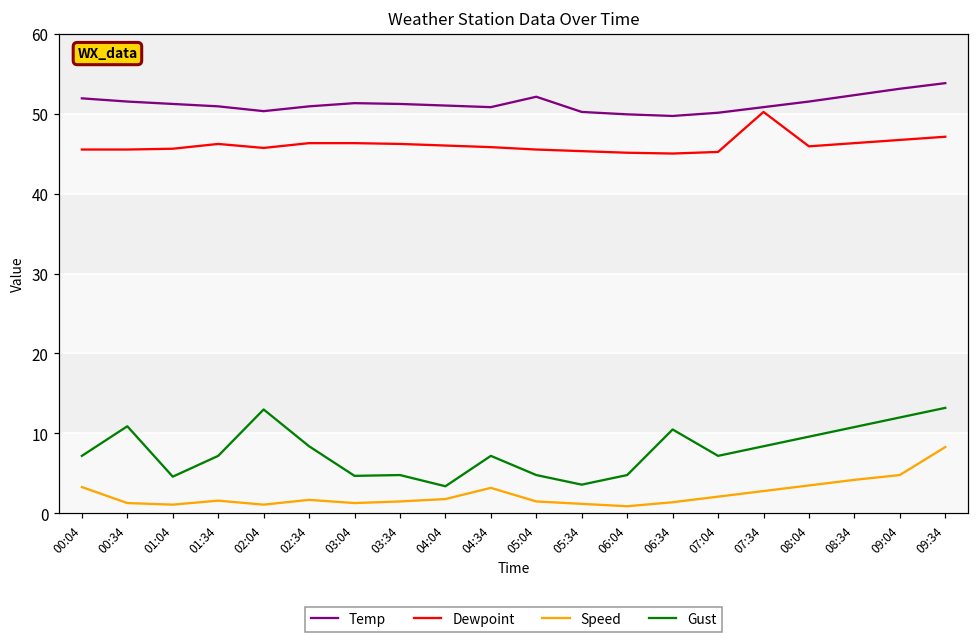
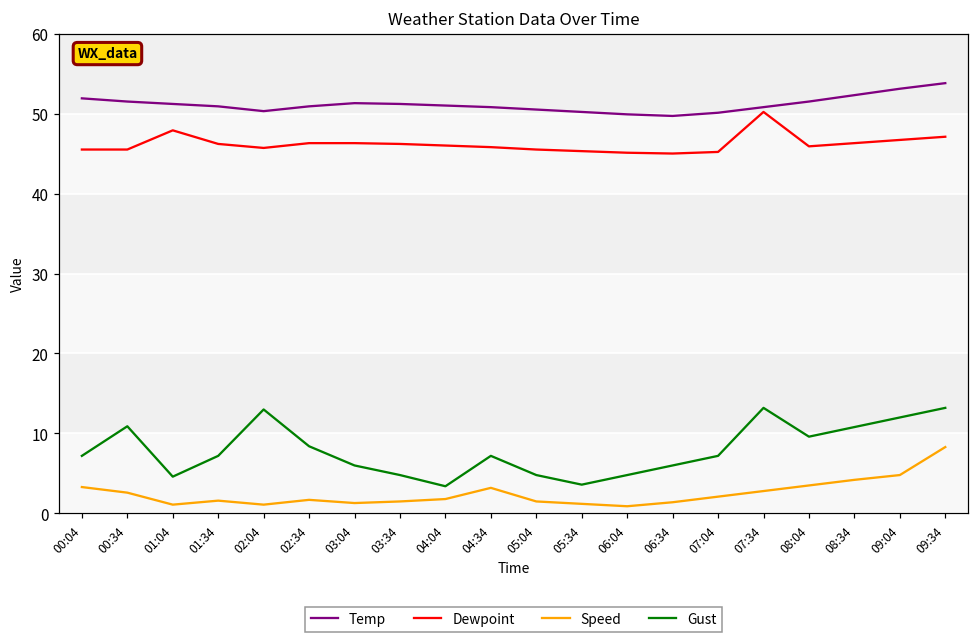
  {
    "Temp": {
      "00:04": 52,
      "00:34": 52,
      "01:04": 51,
      "01:34": 51,
      "02:04": 50,
      "02:34": 51,
      "03:04": 51,
      "03:34": 51,
      "04:04": 51,
      "04:34": 51,
-     "05:04": 52,
+     "05:04": 51,
      "05:34": 50,
      "06:04": 50,
      "06:34": 50,
      "07:04": 50,
      "07:34": 51,
      "08:04": 52,
      "08:34": 52,
      "09:04": 53,
      "09:34": 54
    },
    "Dewpoint": {
      "00:04": 46,
      "00:34": 46,
-     "01:04": 46,
+     "01:04": 48,
      "01:34": 46,
      "02:04": 46,
      "02:34": 46,
      "03:04": 46,
      "03:34": 46,
      "04:04": 46,
      "04:34": 46,
      "05:04": 46,
      "05:34": 45,
      "06:04": 45,
      "06:34": 45,
      "07:04": 45,
      "07:34": 50,
      "08:04": 46,
      "08:34": 46,
      "09:04": 47,
      "09:34": 47
    },
    "Speed": {
      "00:04": 3,
-     "00:34": 1,
+     "00:34": 3,
      "01:04": 1,
      "01:34": 2,
      "02:04": 1,
      "02:34": 2,
      "03:04": 1,
      "03:34": 2,
      "04:04": 2,
      "04:34": 3,
      "05:04": 2,
      "05:34": 1,
      "06:04": 1,
      "06:34": 1,
      "07:04": 2,
      "07:34": 3,
      "08:04": 4,
      "08:34": 4,
      "09:04": 5,
      "09:34": 8
    },
    "Gust": {
      "00:04": 7,
      "00:34": 11,
      "01:04": 5,
      "01:34": 7,
      "02:04": 13,
      "02:34": 8,
-     "03:04": 5,
+     "03:04": 6,
      "03:34": 5,
      "04:04": 3,
      "04:34": 7,
      "05:04": 5,
      "05:34": 4,
      "06:04": 5,
-     "06:34": 11,
+     "06:34": 6,
      "07:04": 7,
-     "07:34": 8,
+     "07:34": 13,
      "08:04": 10,
      "08:34": 11,
      "09:04": 12,
      "09:34": 13
    }
  }
